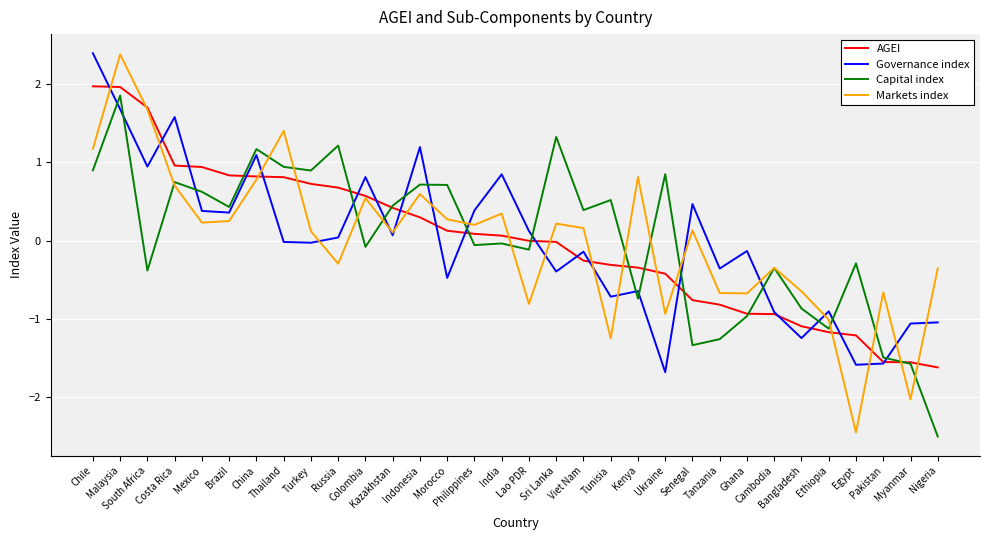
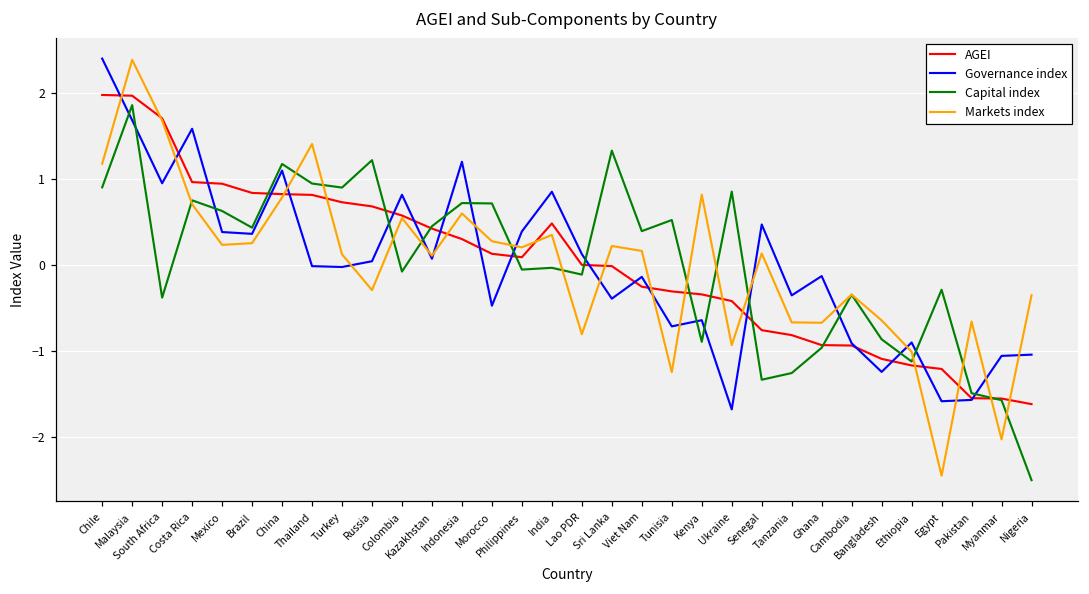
  {
    "AGEI": {
      "Chile": 2.0,
      "Malaysia": 2.0,
      "Costa Rica": 1.0,
      "Mexico": 0.9,
      "Brazil": 0.8,
      "China": 0.8,
      "Thailand": 0.8,
      "Turkey": 0.7,
      "Russia": 0.7,
      "Indonesia": 0.3,
      "Morocco": 0.1,
      "Philippines": 0.1,
-     "India": 0.1,
+     "India": 0.5,
      "Lao PDR": 0.0,
      "Sri Lanka": 0.0,
      "Viet Nam": -0.3,
      "Tunisia": -0.3,
      "Kenya": -0.3,
      "Ukraine": -0.4,
      "Senegal": -0.8,
      "Tanzania": -0.8,
      "Bangladesh": -1.1,
      "Ethiopia": -1.2,
      "Egypt": -1.2,
      "Nigeria": -1.6
    },
    "Governance index": {
      "Chile": 2.4,
      "Malaysia": 1.7,
      "South Africa": 0.9,
      "Costa Rica": 1.6,
      "Mexico": 0.4,
      "Brazil": 0.4,
      "China": 1.1,
      "Thailand": 0.0,
      "Turkey": 0.0,
      "Russia": 0.0,
      "Colombia": 0.8,
      "Kazakhstan": 0.1,
      "Indonesia": 1.2,
      "Morocco": -0.5,
      "Philippines": 0.4,
      "India": 0.8,
      "Lao PDR": 0.1,
      "Sri Lanka": -0.4,
      "Viet Nam": -0.1,
      "Tunisia": -0.7,
      "Kenya": -0.6,
      "Ukraine": -1.7,
      "Senegal": 0.5,
      "Tanzania": -0.4,
      "Ghana": -0.1,
      "Bangladesh": -1.2,
      "Ethiopia": -0.9,
      "Egypt": -1.6,
      "Myanmar": -1.1,
      "Nigeria": -1.0
    },
    "Capital index": {
      "Chile": 0.9,
      "Malaysia": 1.9,
      "South Africa": -0.4,
      "Costa Rica": 0.7,
      "Mexico": 0.6,
      "Brazil": 0.4,
      "China": 1.2,
      "Thailand": 0.9,
      "Turkey": 0.9,
      "Russia": 1.2,
      "Colombia": -0.1,
      "Indonesia": 0.7,
      "Morocco": 0.7,
      "Philippines": -0.1,
      "India": 0.0,
      "Lao PDR": -0.1,
      "Sri Lanka": 1.3,
      "Viet Nam": 0.4,
      "Tunisia": 0.5,
-     "Kenya": -0.7,
+     "Kenya": -0.9,
      "Ukraine": 0.8,
      "Senegal": -1.3,
      "Tanzania": -1.3,
      "Bangladesh": -0.9,
      "Ethiopia": -1.1,
      "Egypt": -0.3,
      "Pakistan": -1.5,
      "Nigeria": -2.5
    },
    "Markets index": {
      "Chile": 1.2,
      "Malaysia": 2.4,
      "Costa Rica": 0.7,
      "Mexico": 0.2,
      "Brazil": 0.3,
      "China": 0.8,
      "Thailand": 1.4,
      "Turkey": 0.1,
      "Russia": -0.3,
      "Kazakhstan": 0.1,
      "Indonesia": 0.6,
      "Morocco": 0.3,
      "Philippines": 0.2,
      "India": 0.3,
      "Lao PDR": -0.8,
      "Sri Lanka": 0.2,
      "Viet Nam": 0.2,
      "Tunisia": -1.2,
      "Kenya": 0.8,
      "Ukraine": -0.9,
      "Senegal": 0.1,
      "Tanzania": -0.7,
      "Ghana": -0.7,
      "Bangladesh": -0.6,
      "Ethiopia": -1.0,
      "Egypt": -2.4,
      "Pakistan": -0.7,
      "Myanmar": -2.0,
      "Nigeria": -0.4
    }
  }
